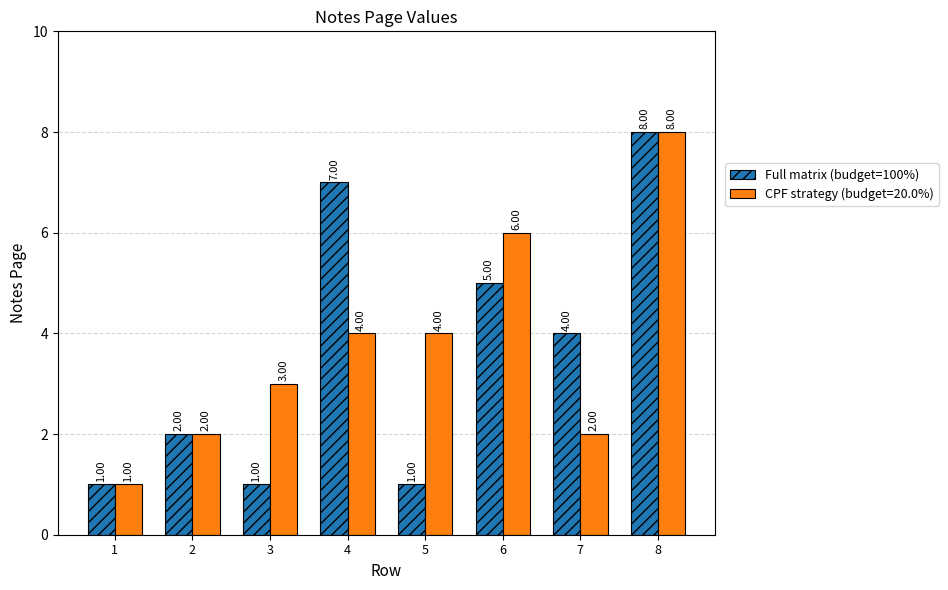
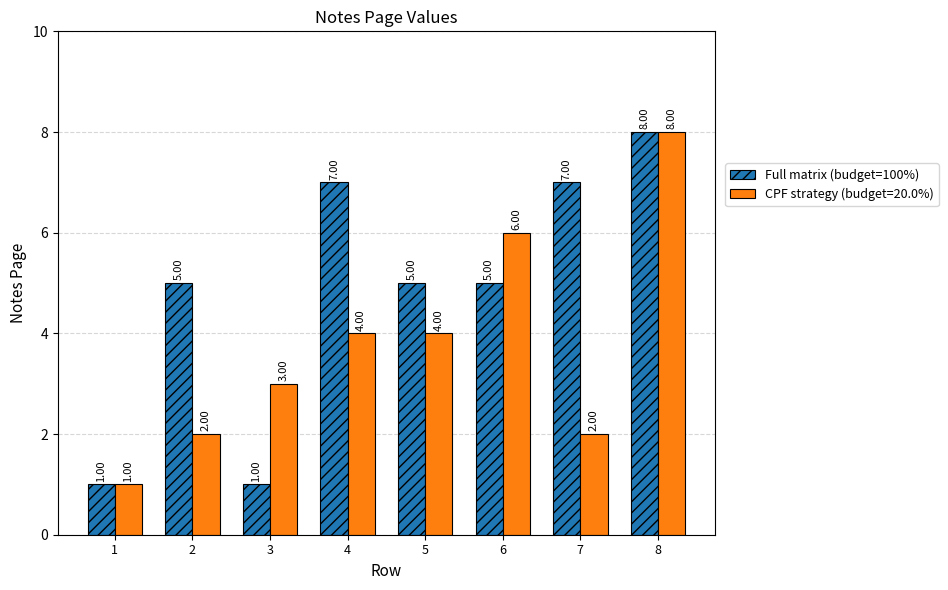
  {
    "Full matrix (budget=100%)": {
      "1": 1.00,
-     "2": 2.00,
+     "2": 5.00,
      "3": 1.00,
      "4": 7.00,
-     "5": 1.00,
+     "5": 5.00,
      "6": 5.00,
-     "7": 4.00,
+     "7": 7.00,
      "8": 8.00
    },
    "CPF strategy (budget=20.0%)": {
      "1": 1.00,
      "2": 2.00,
      "3": 3.00,
      "4": 4.00,
      "5": 4.00,
      "6": 6.00,
      "7": 2.00,
      "8": 8.00
    }
  }
